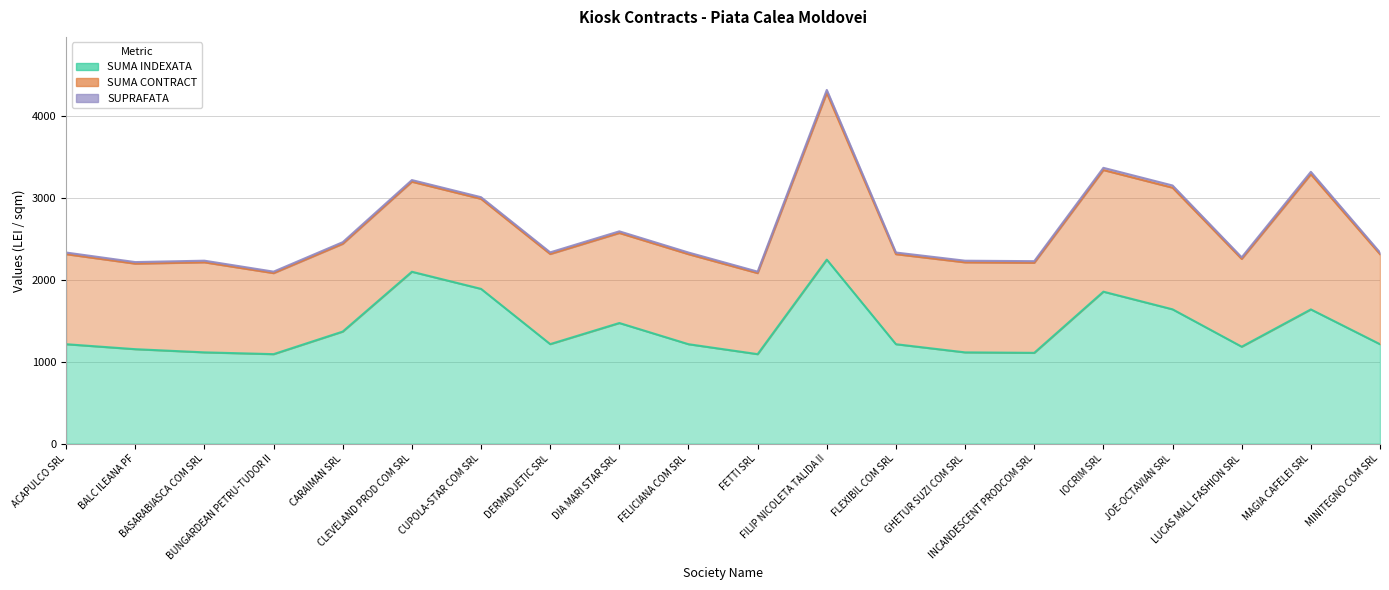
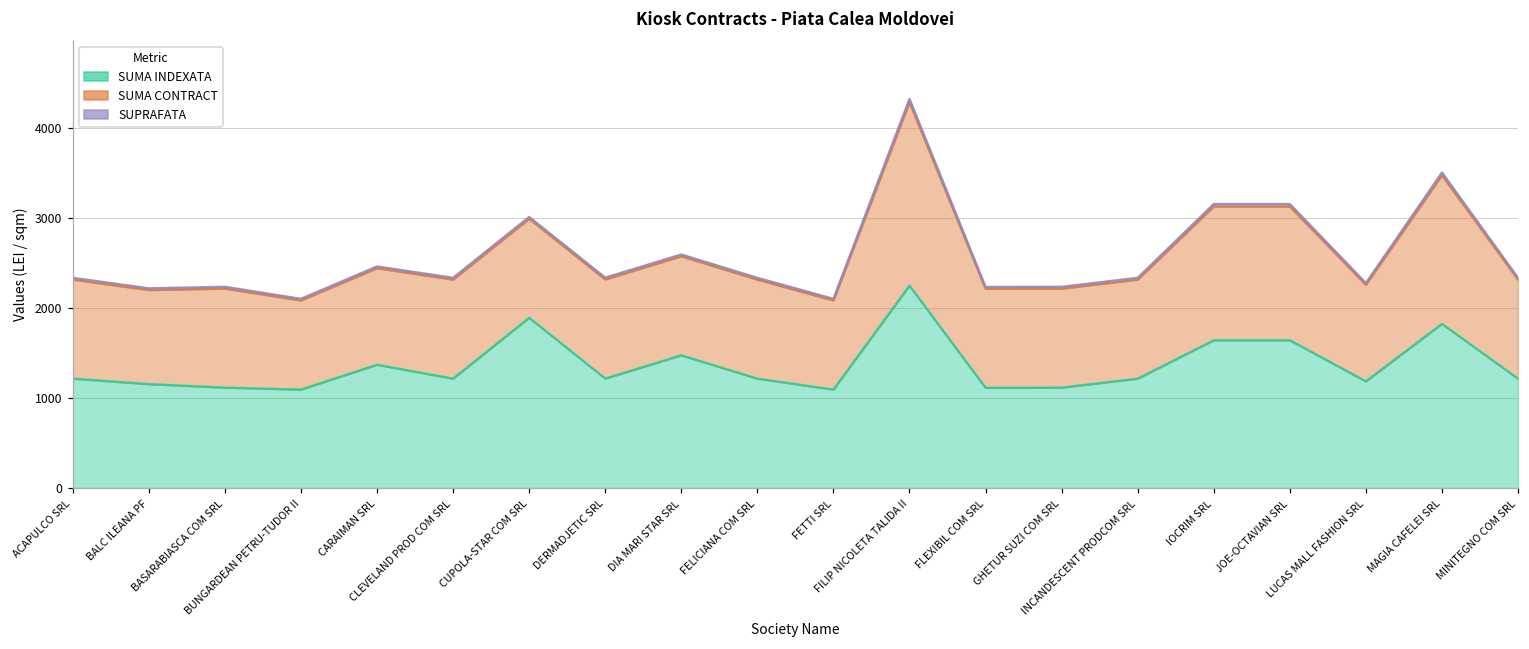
  {
    "SUMA INDEXATA": {
      "ACAPULCO SRL": 1200,
      "BALC ILEANA PF": 1200,
      "BASARABIASCA COM SRL": 1100,
      "BUNGARDEAN PETRU-TUDOR II": 1100,
      "CARAIMAN SRL": 1400,
-     "CLEVELAND PROD COM SRL": 2100,
+     "CLEVELAND PROD COM SRL": 1200,
      "CUPOLA-STAR COM SRL": 1900,
      "DERMADJETIC SRL": 1200,
      "DIA MARI STAR SRL": 1500,
      "FELICIANA COM SRL": 1200,
      "FETTI SRL": 1100,
      "FILIP NICOLETA TALIDA II": 2200,
-     "FLEXIBIL COM SRL": 1200,
+     "FLEXIBIL COM SRL": 1100,
      "GHETUR SUZI COM SRL": 1100,
-     "INCANDESCENT PRODCOM SRL": 1100,
-     "IOCRIM SRL": 1900,
+     "INCANDESCENT PRODCOM SRL": 1200,
+     "IOCRIM SRL": 1600,
      "JOE-OCTAVIAN SRL": 1600,
      "LUCAS MALL FASHION SRL": 1200,
-     "MAGIA CAFELEI SRL": 1600,
+     "MAGIA CAFELEI SRL": 1800,
      "MINITEGNO COM SRL": 1200
    },
    "SUMA CONTRACT": {
      "FILIP NICOLETA TALIDA II": 2000
    },
    "SUPRAFATA": {
      "FILIP NICOLETA TALIDA II": 0
    }
  }
